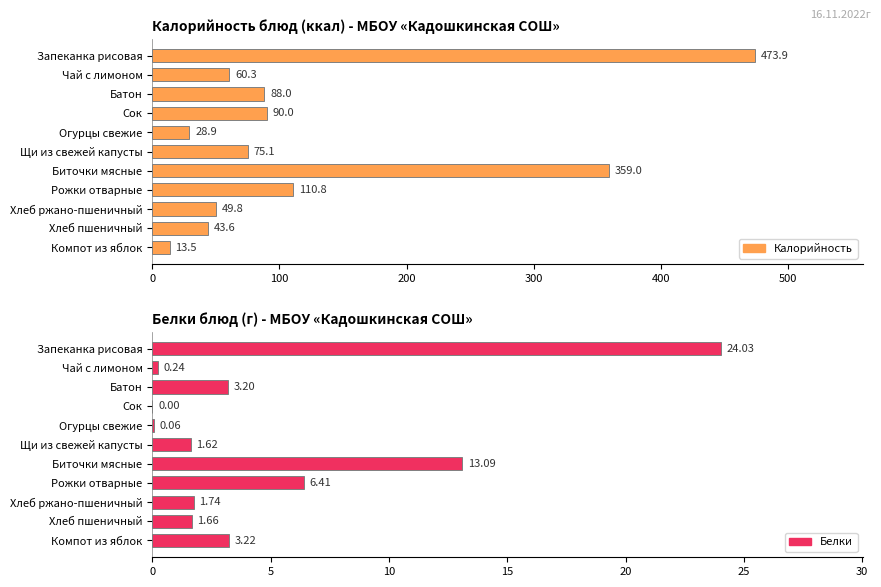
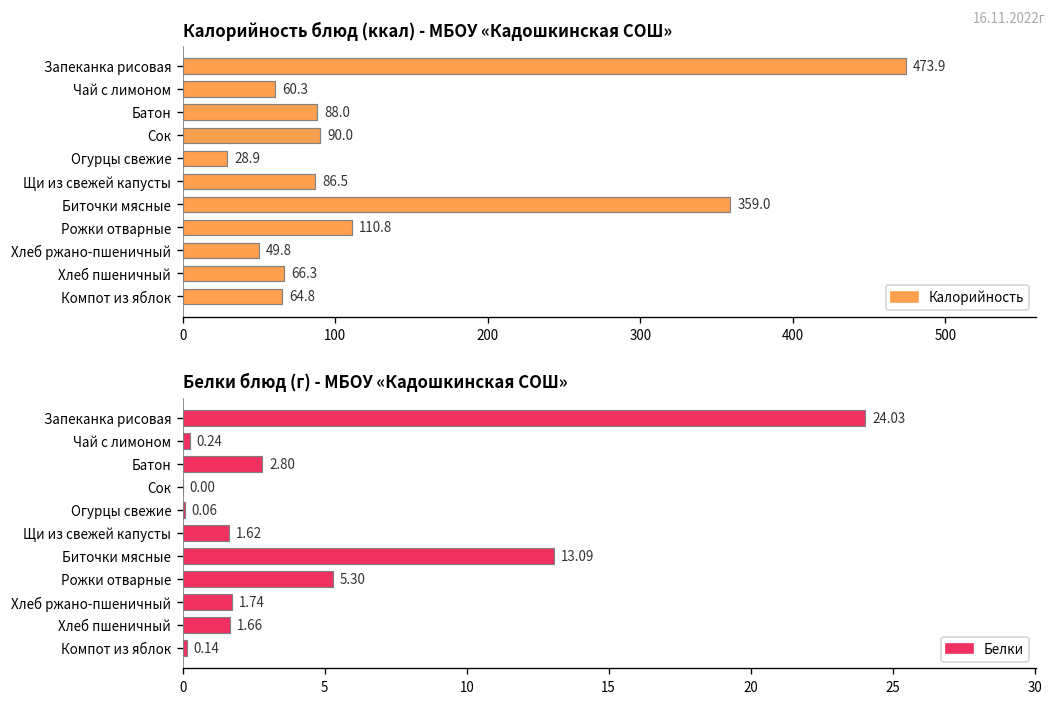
  {
    "Калорийность блюд (ккал) - МБОУ «Кадошкинская СОШ»": {
      "Запеканка рисовая": 473.9,
      "Чай с лимоном": 60.3,
      "Батон": 88.0,
      "Сок": 90.0,
      "Огурцы свежие": 28.9,
-     "Щи из свежей капусты": 75.1,
+     "Щи из свежей капусты": 86.5,
      "Биточки мясные": 359.0,
      "Рожки отварные": 110.8,
      "Хлеб ржано-пшеничный": 49.8,
-     "Хлеб пшеничный": 43.6,
-     "Компот из яблок": 13.5
+     "Хлеб пшеничный": 66.3,
+     "Компот из яблок": 64.8
    },
    "Белки блюд (г) - МБОУ «Кадошкинская СОШ»": {
      "Запеканка рисовая": 24.03,
      "Чай с лимоном": 0.24,
-     "Батон": 3.20,
+     "Батон": 2.80,
      "Сок": 0.00,
      "Огурцы свежие": 0.06,
      "Щи из свежей капусты": 1.62,
      "Биточки мясные": 13.09,
-     "Рожки отварные": 6.41,
+     "Рожки отварные": 5.30,
      "Хлеб ржано-пшеничный": 1.74,
      "Хлеб пшеничный": 1.66,
-     "Компот из яблок": 3.22
+     "Компот из яблок": 0.14
    }
  }
